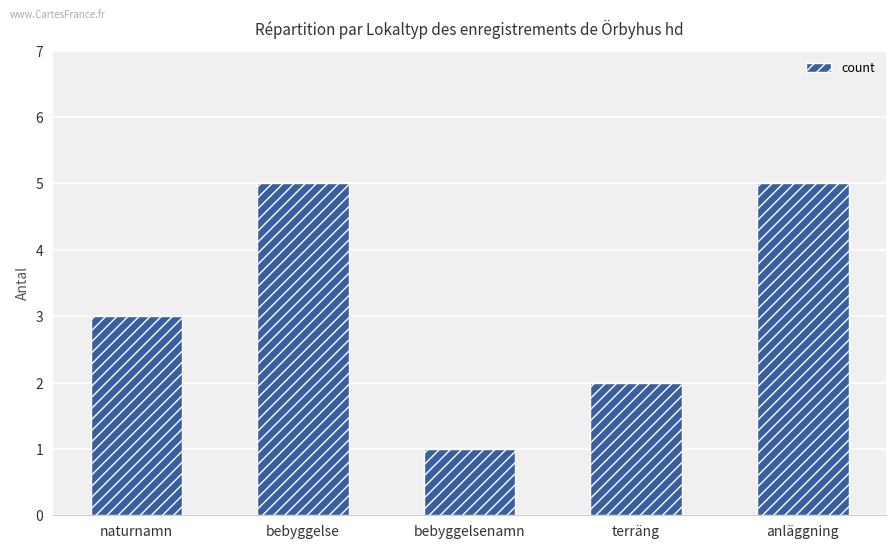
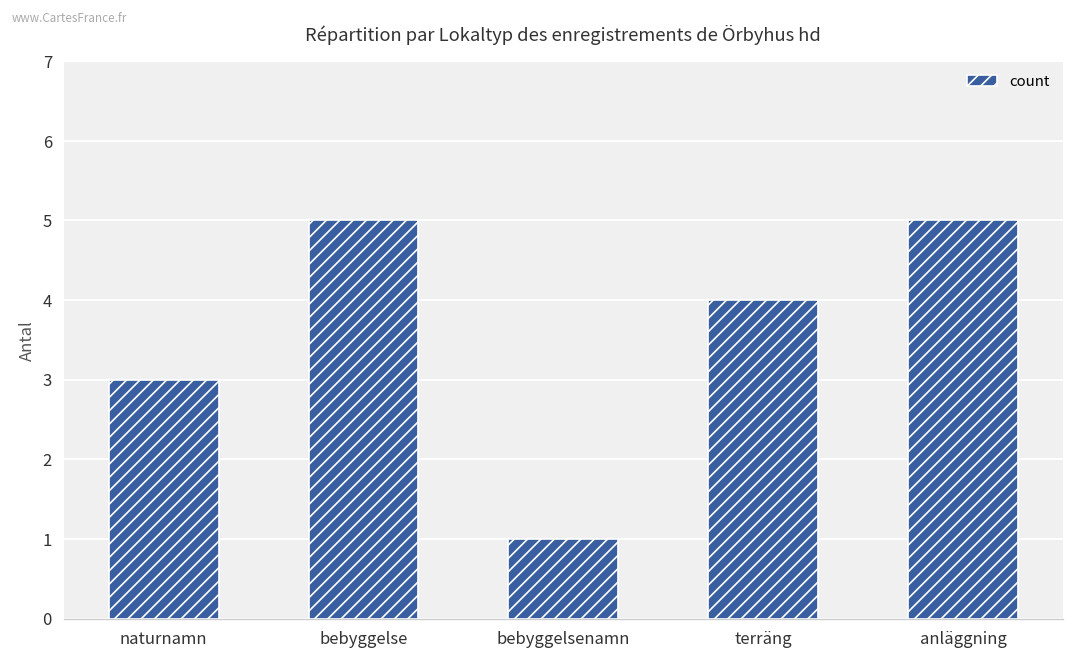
  {
    "naturnamn": 3,
    "bebyggelse": 5,
    "bebyggelsenamn": 1,
-   "terräng": 2,
+   "terräng": 4,
    "anläggning": 5
  }
